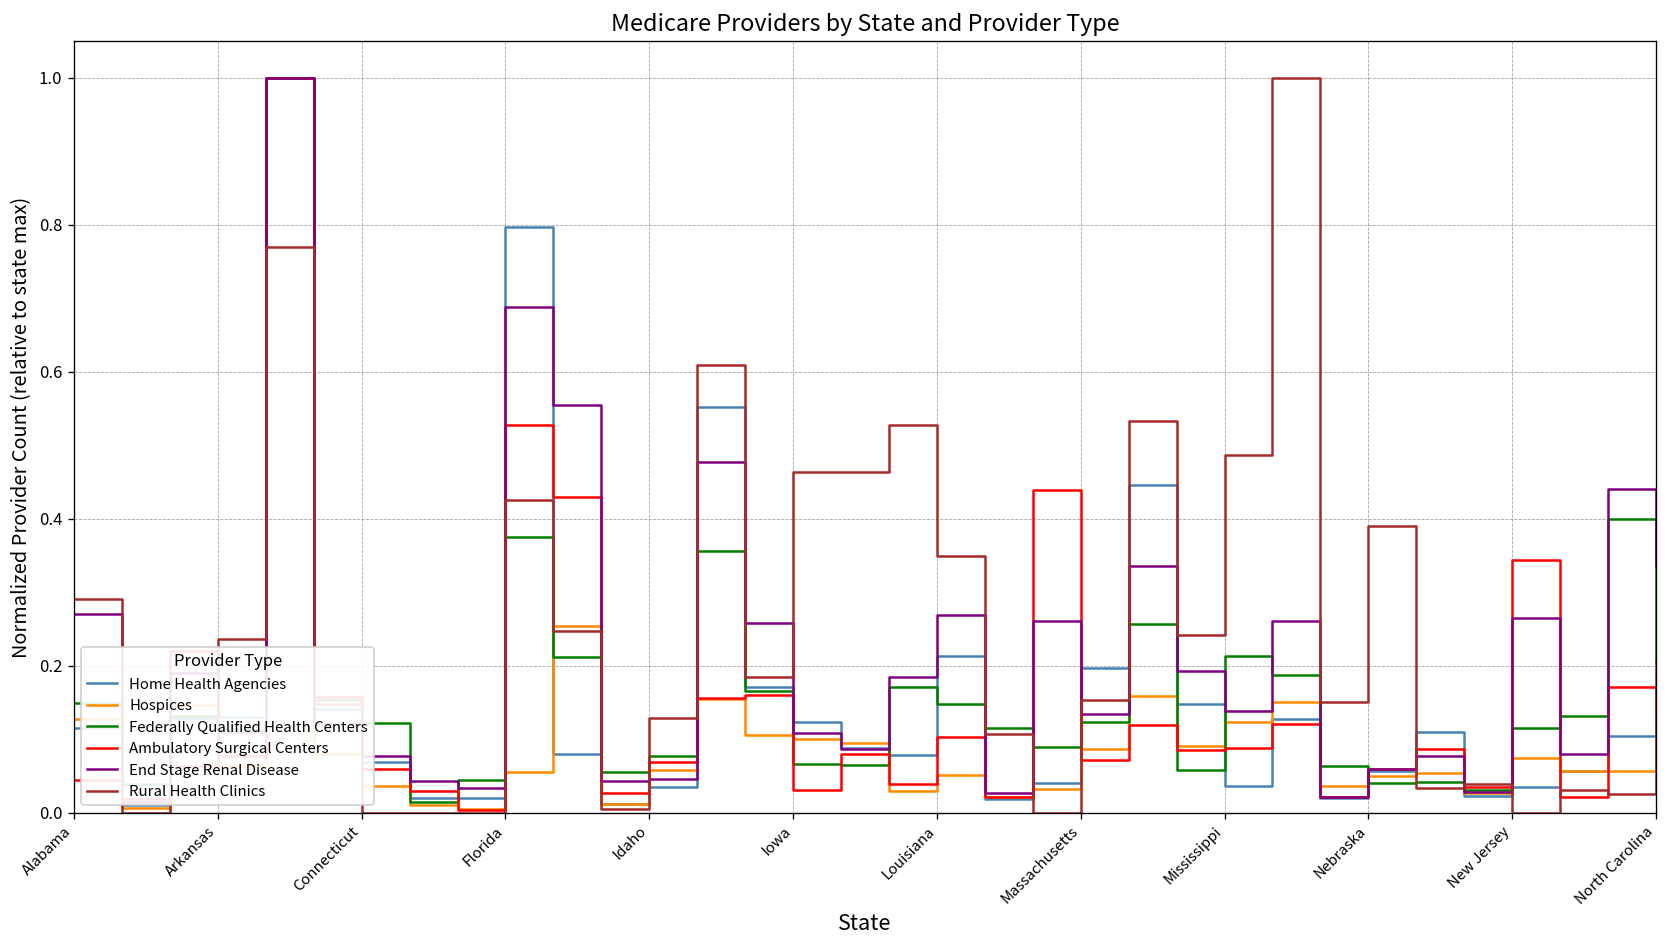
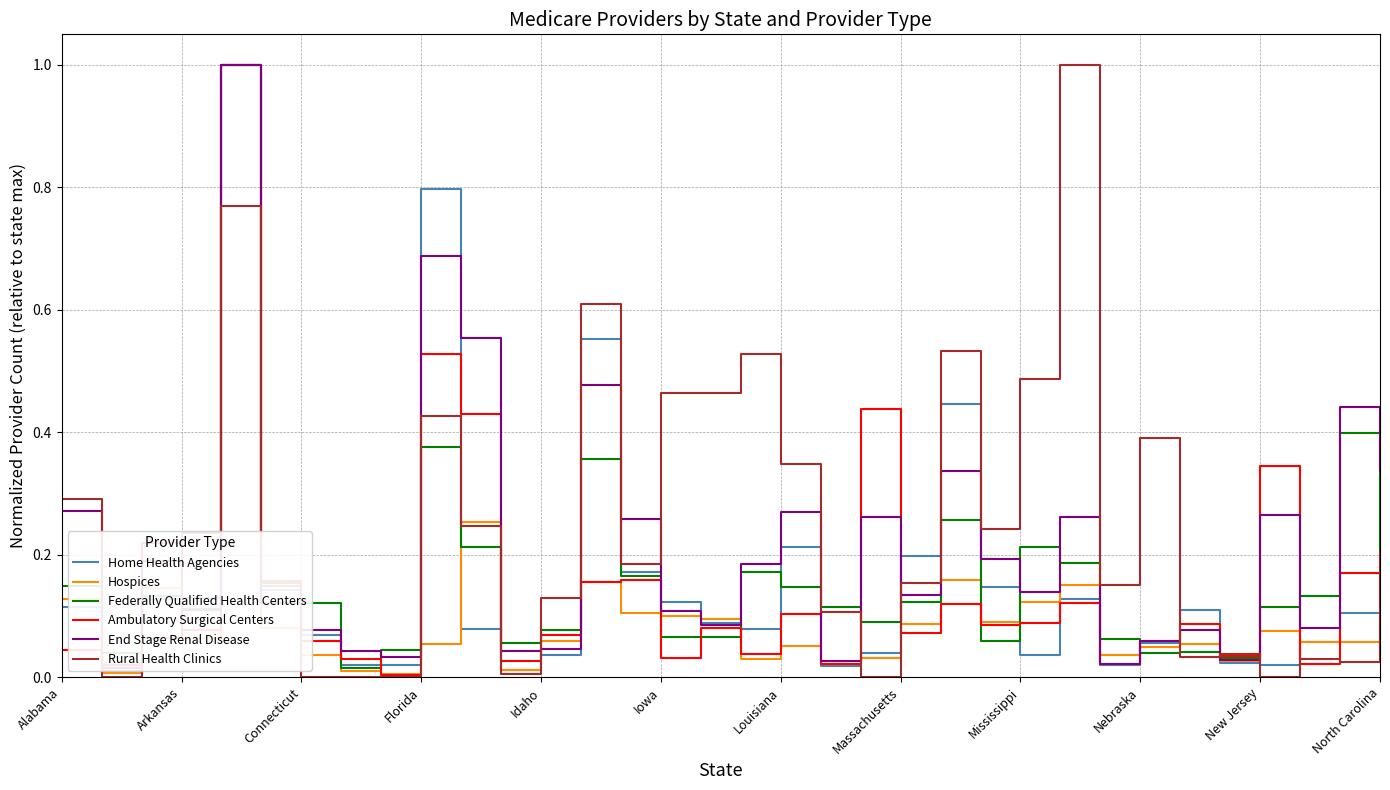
  {
    "Home Health Agencies": {
      "Alabama": 0.11,
      "Florida": 0.80,
      "Idaho": 0.04,
      "Iowa": 0.12,
      "Louisiana": 0.21,
      "Massachusetts": 0.20,
      "Mississippi": 0.04,
-     "New Jersey": 0.04
+     "New Jersey": 0.02
    },
    "Hospices": {
      "Alabama": 0.13,
      "Florida": 0.05,
      "Idaho": 0.06,
      "Iowa": 0.10,
      "Louisiana": 0.05,
      "Massachusetts": 0.09,
      "Mississippi": 0.12,
      "Nebraska": 0.05,
      "New Jersey": 0.07,
      "North Carolina": 0.10
    },
    "Federally Qualified Health Centers": {
      "Alabama": 0.15,
      "Florida": 0.38,
      "Idaho": 0.08,
      "Iowa": 0.07,
      "Louisiana": 0.15,
      "Massachusetts": 0.12,
      "Mississippi": 0.21,
      "Nebraska": 0.04,
      "New Jersey": 0.12
    },
    "Ambulatory Surgical Centers": {
      "Alabama": 0.04,
      "Florida": 0.53,
      "Idaho": 0.07,
      "Iowa": 0.03,
      "Louisiana": 0.10,
      "Massachusetts": 0.07,
      "Mississippi": 0.09,
      "New Jersey": 0.34
    },
    "End Stage Renal Disease": {
      "Alabama": 0.27,
      "Florida": 0.69,
      "Idaho": 0.05,
      "Iowa": 0.11,
      "Louisiana": 0.27,
      "Massachusetts": 0.13,
      "Mississippi": 0.14,
      "New Jersey": 0.26,
      "North Carolina": 0.34
    },
    "Rural Health Clinics": {
      "Alabama": 0.29,
      "Connecticut": 0.00,
      "Florida": 0.43,
      "Idaho": 0.13,
      "Iowa": 0.46,
      "Louisiana": 0.35,
      "Massachusetts": 0.15,
      "Mississippi": 0.49,
      "Nebraska": 0.39,
      "New Jersey": 0.00
    }
  }
